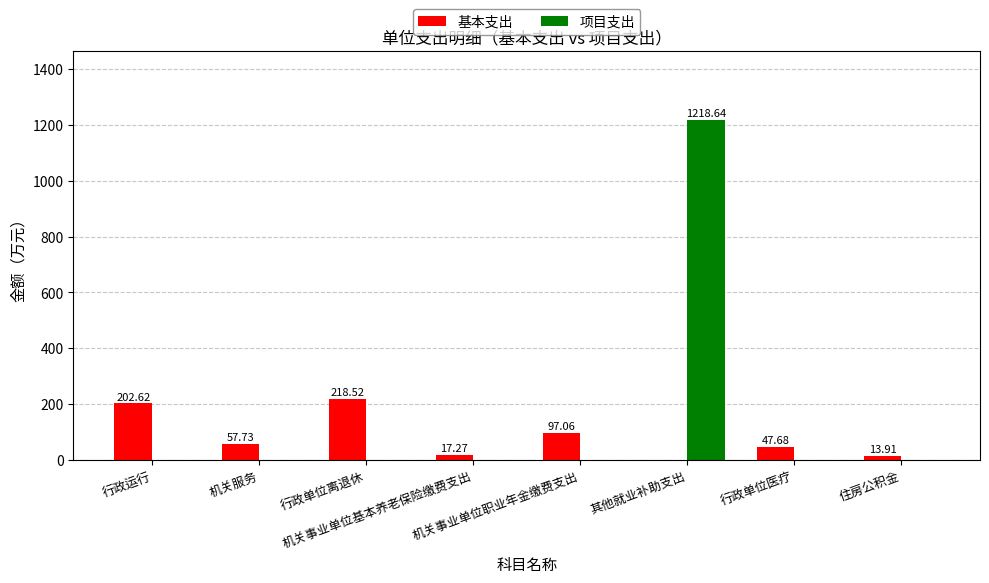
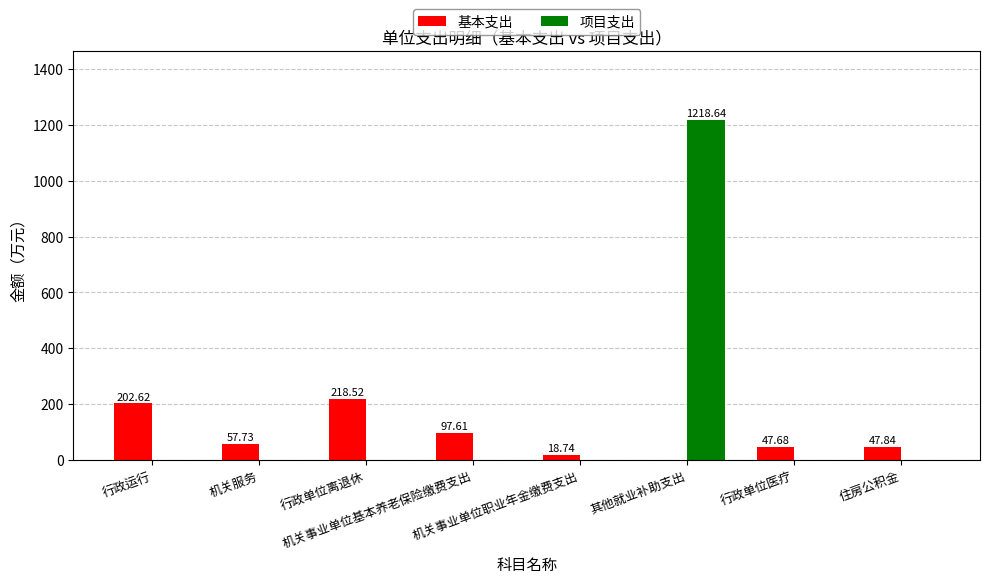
  {
    "基本支出": {
      "行政运行": 202.62,
      "机关服务": 57.73,
      "行政单位离退休": 218.52,
-     "机关事业单位基本养老保险缴费支出": 17.27,
-     "机关事业单位职业年金缴费支出": 97.06,
+     "机关事业单位基本养老保险缴费支出": 97.61,
+     "机关事业单位职业年金缴费支出": 18.74,
      "行政单位医疗": 47.68,
-     "住房公积金": 13.91
+     "住房公积金": 47.84
    },
    "项目支出": {
      "其他就业补助支出": 1218.64
    }
  }
